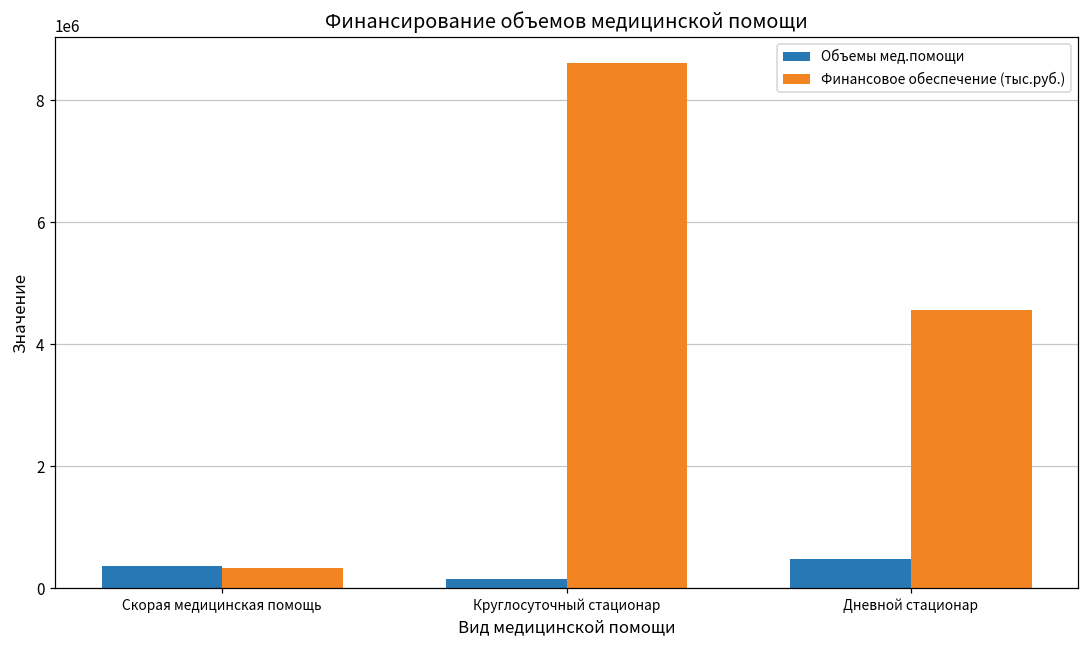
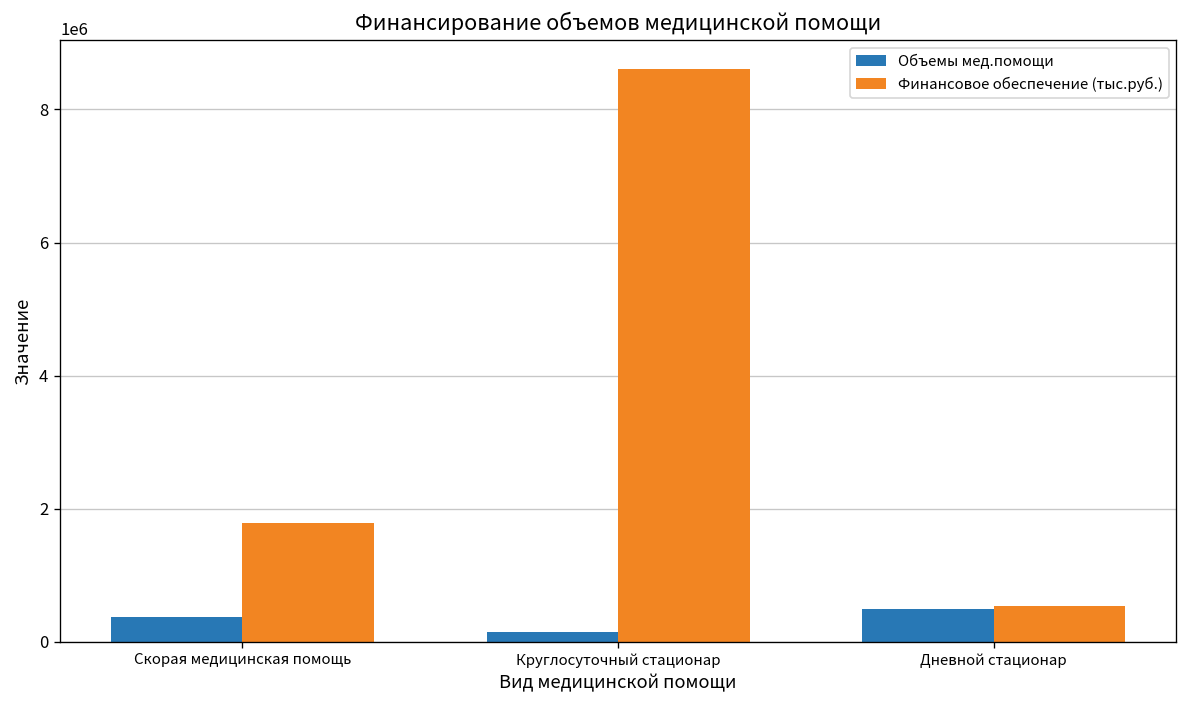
  {
    "Объемы мед.помощи": {
      "Скорая медицинская помощь": 400000,
      "Круглосуточный стационар": 100000,
      "Дневной стационар": 500000
    },
    "Финансовое обеспечение (тыс.руб.)": {
-     "Скорая медицинская помощь": 300000,
+     "Скорая медицинская помощь": 1800000,
      "Круглосуточный стационар": 8600000,
-     "Дневной стационар": 4600000
+     "Дневной стационар": 500000
    }
  }
